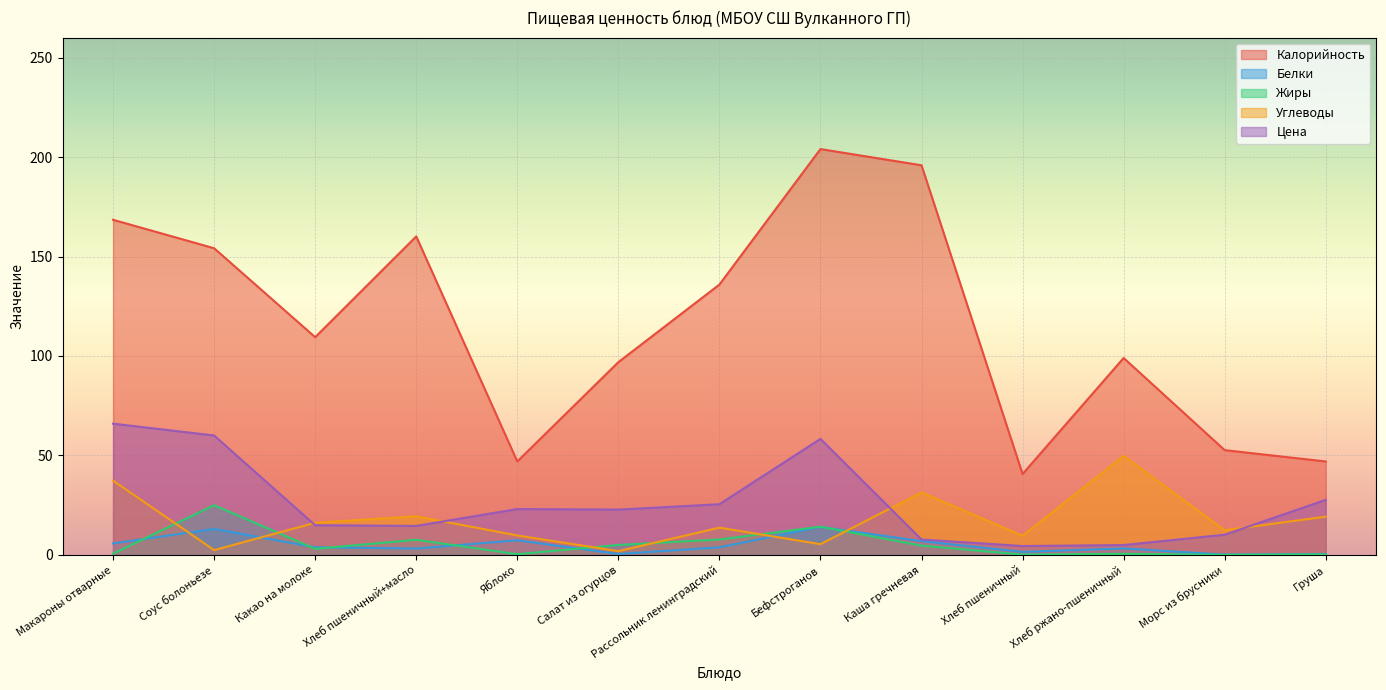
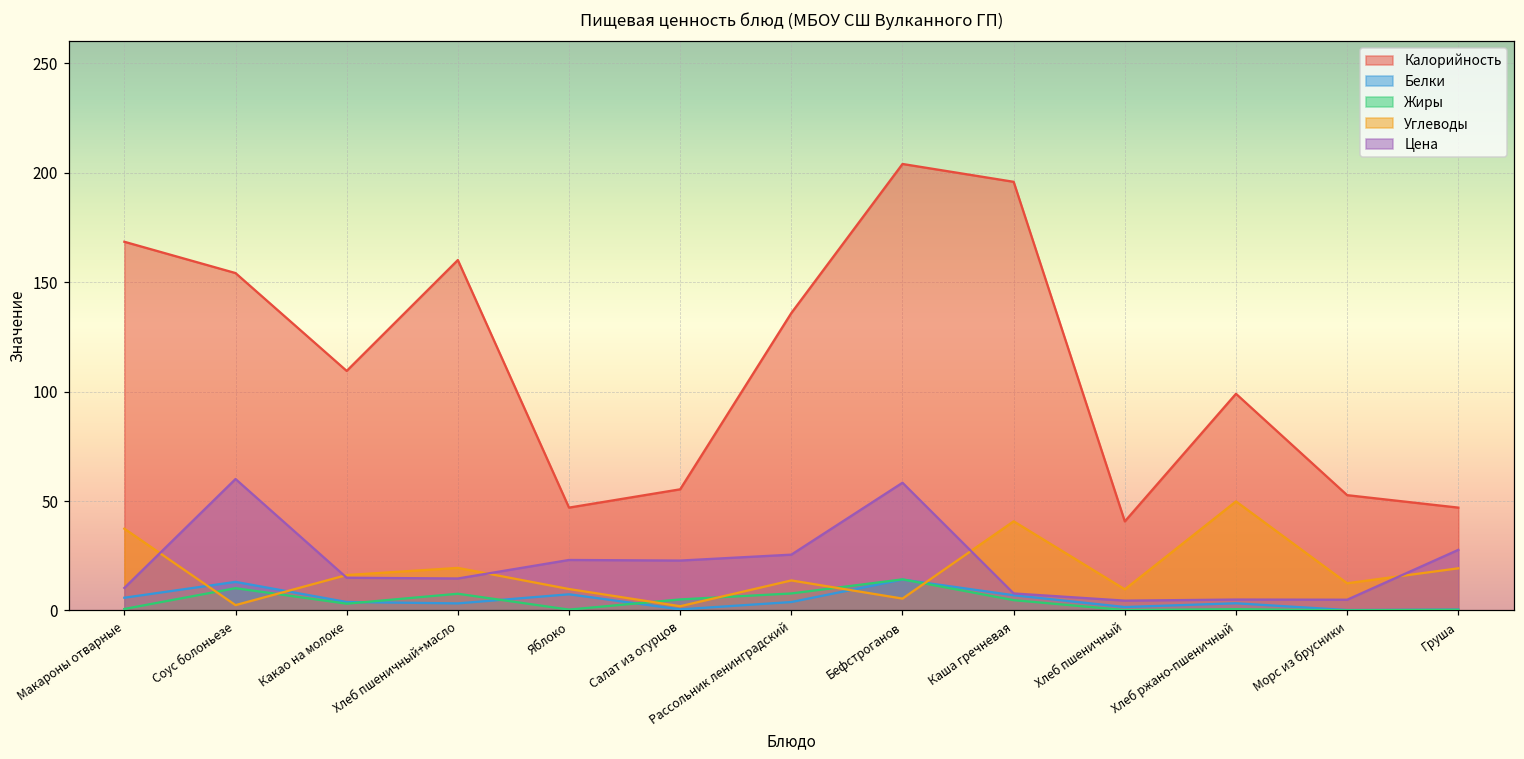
  {
    "Калорийность": {
      "Макароны отварные": 168,
      "Соус болоньезе": 154,
      "Какао на молоке": 109,
      "Хлеб пшеничный+масло": 160,
      "Яблоко": 47,
-     "Салат из огурцов": 97,
+     "Салат из огурцов": 55,
      "Рассольник ленинградский": 136,
      "Бефстроганов": 204,
      "Каша гречневая": 196,
      "Хлеб пшеничный": 41,
      "Хлеб ржано-пшеничный": 99,
      "Морс из брусники": 53,
      "Груша": 47
    },
    "Белки": {
      "Макароны отварные": 6,
      "Соус болоньезе": 13,
      "Хлеб пшеничный+масло": 3,
      "Яблоко": 7,
      "Салат из огурцов": 1,
      "Рассольник ленинградский": 4,
      "Хлеб пшеничный": 2,
      "Хлеб ржано-пшеничный": 3
    },
    "Жиры": {
      "Макароны отварные": 1,
-     "Соус болоньезе": 25,
+     "Соус болоньезе": 10,
      "Хлеб пшеничный+масло": 8,
      "Яблоко": 0,
      "Салат из огурцов": 5,
      "Рассольник ленинградский": 8,
      "Каша гречневая": 5,
      "Хлеб пшеничный": 0,
      "Хлеб ржано-пшеничный": 1
    },
    "Углеводы": {
      "Макароны отварные": 37,
      "Соус болоньезе": 2,
      "Хлеб пшеничный+масло": 19,
      "Яблоко": 10,
      "Салат из огурцов": 2,
      "Рассольник ленинградский": 14,
      "Бефстроганов": 5,
-     "Каша гречневая": 31,
+     "Каша гречневая": 41,
      "Хлеб пшеничный": 10,
      "Хлеб ржано-пшеничный": 50,
      "Морс из брусники": 12,
      "Груша": 19
    },
    "Цена": {
-     "Макароны отварные": 66,
+     "Макароны отварные": 10,
      "Соус болоньезе": 60,
      "Хлеб пшеничный+масло": 15,
      "Яблоко": 23,
      "Салат из огурцов": 23,
      "Рассольник ленинградский": 26,
      "Бефстроганов": 58,
      "Хлеб пшеничный": 5,
      "Хлеб ржано-пшеничный": 5,
-     "Морс из брусники": 10,
+     "Морс из брусники": 5,
      "Груша": 28
    }
  }
